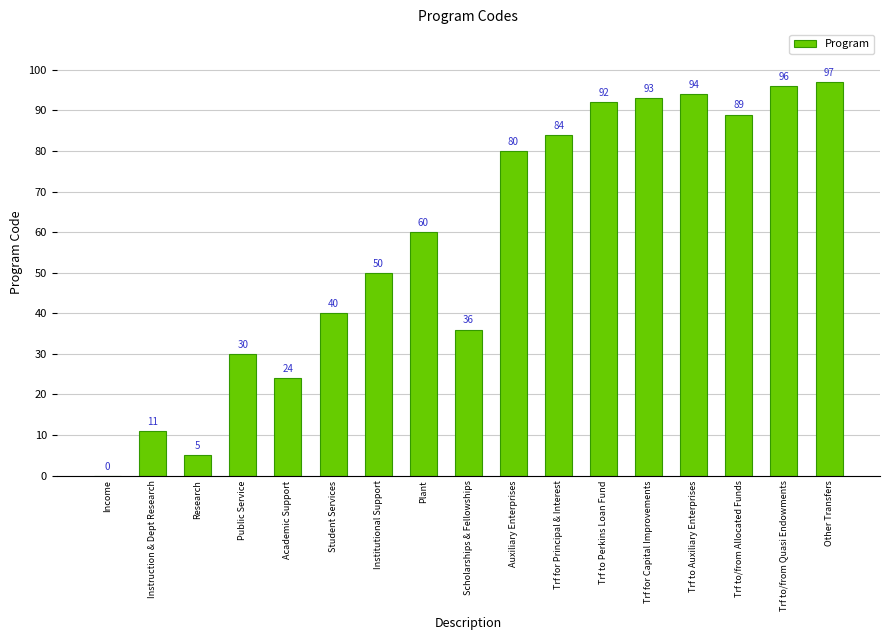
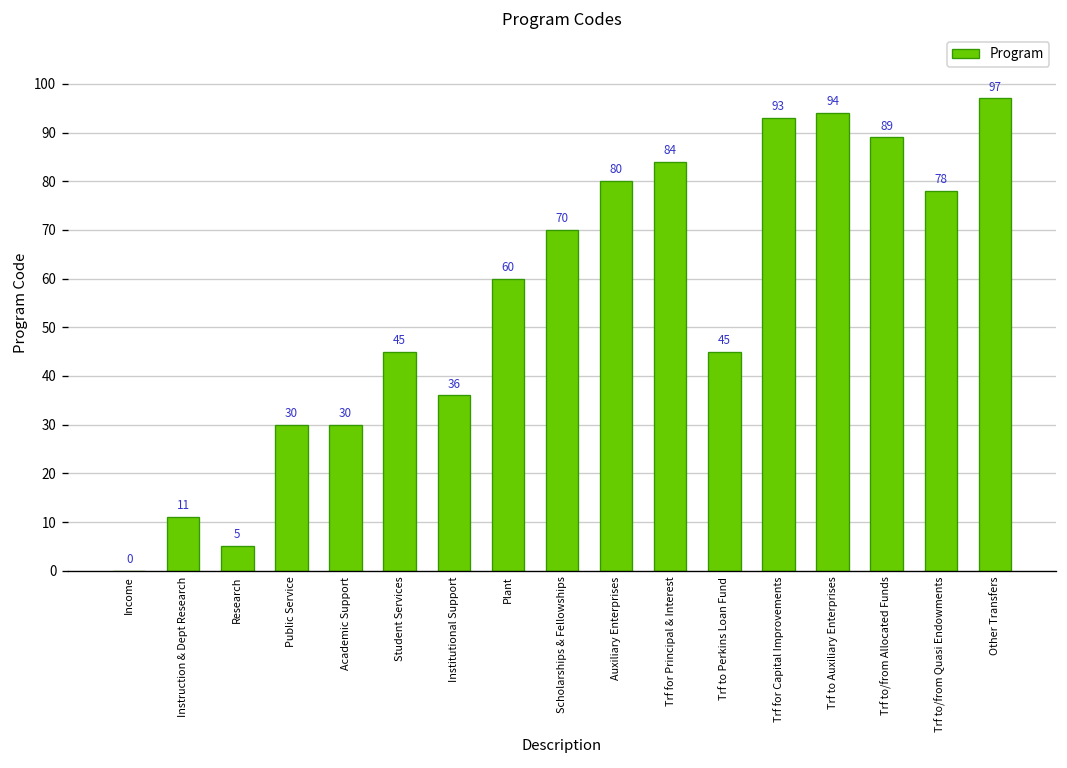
  {
    "Income": 0,
    "Instruction & Dept Research": 11,
    "Research": 5,
    "Public Service": 30,
-   "Academic Support": 24,
-   "Student Services": 40,
-   "Institutional Support": 50,
+   "Academic Support": 30,
+   "Student Services": 45,
+   "Institutional Support": 36,
    "Plant": 60,
-   "Scholarships & Fellowships": 36,
+   "Scholarships & Fellowships": 70,
    "Auxiliary Enterprises": 80,
    "Trf for Principal & Interest": 84,
-   "Trf to Perkins Loan Fund": 92,
+   "Trf to Perkins Loan Fund": 45,
    "Trf for Capital Improvements": 93,
    "Trf to Auxiliary Enterprises": 94,
    "Trf to/from Allocated Funds": 89,
-   "Trf to/from Quasi Endowments": 96,
+   "Trf to/from Quasi Endowments": 78,
    "Other Transfers": 97
  }
